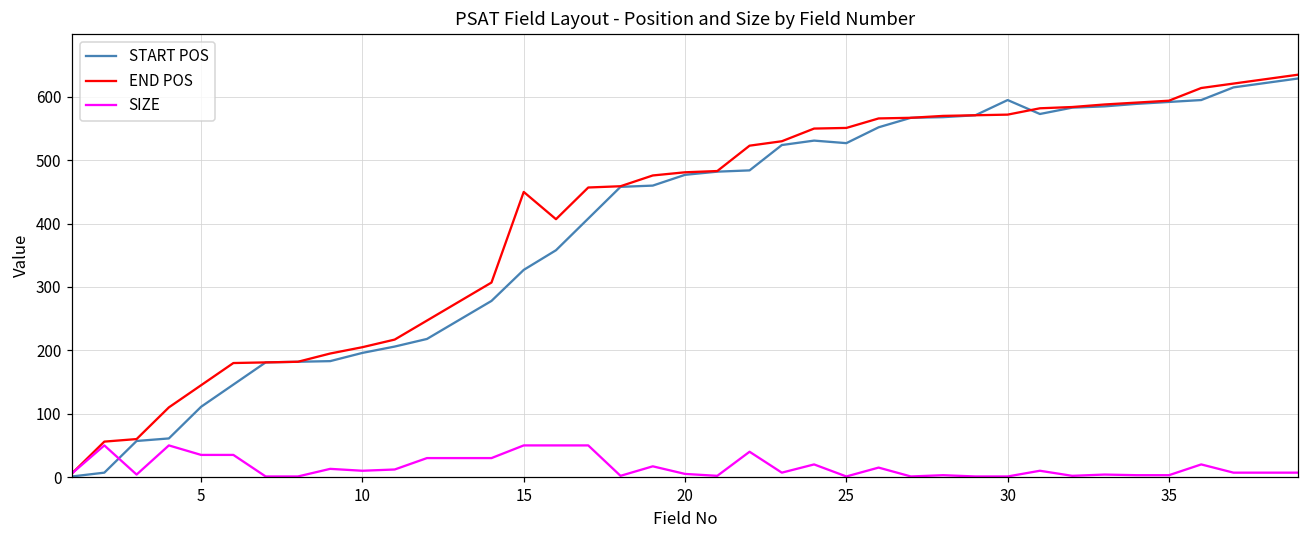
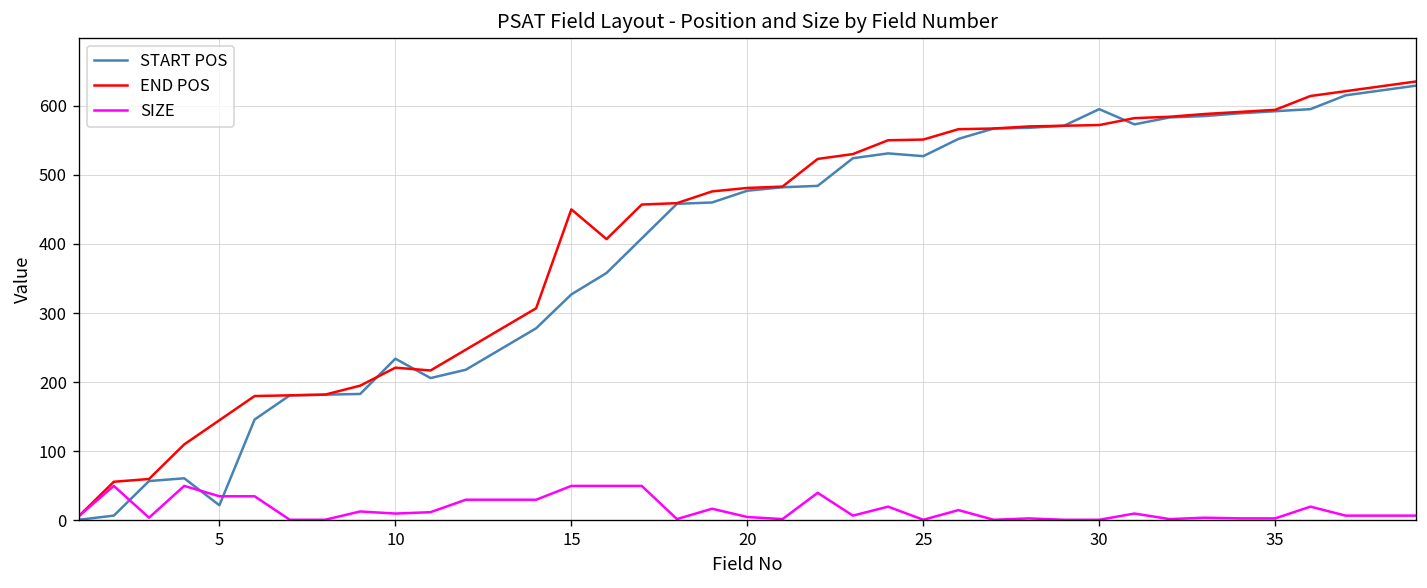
  {
    "START POS": {
-     "5": 110,
-     "10": 200,
+     "5": 20,
+     "10": 230,
      "15": 330,
      "25": 530,
      "30": 600
    },
    "END POS": {
      "5": 150,
-     "10": 210,
+     "10": 220,
      "15": 450,
      "25": 550,
      "30": 570
    },
    "SIZE": {
      "5": 40,
      "10": 10,
      "15": 50,
      "20": 10,
      "25": 0,
      "30": 0,
      "35": 0
    }
  }
